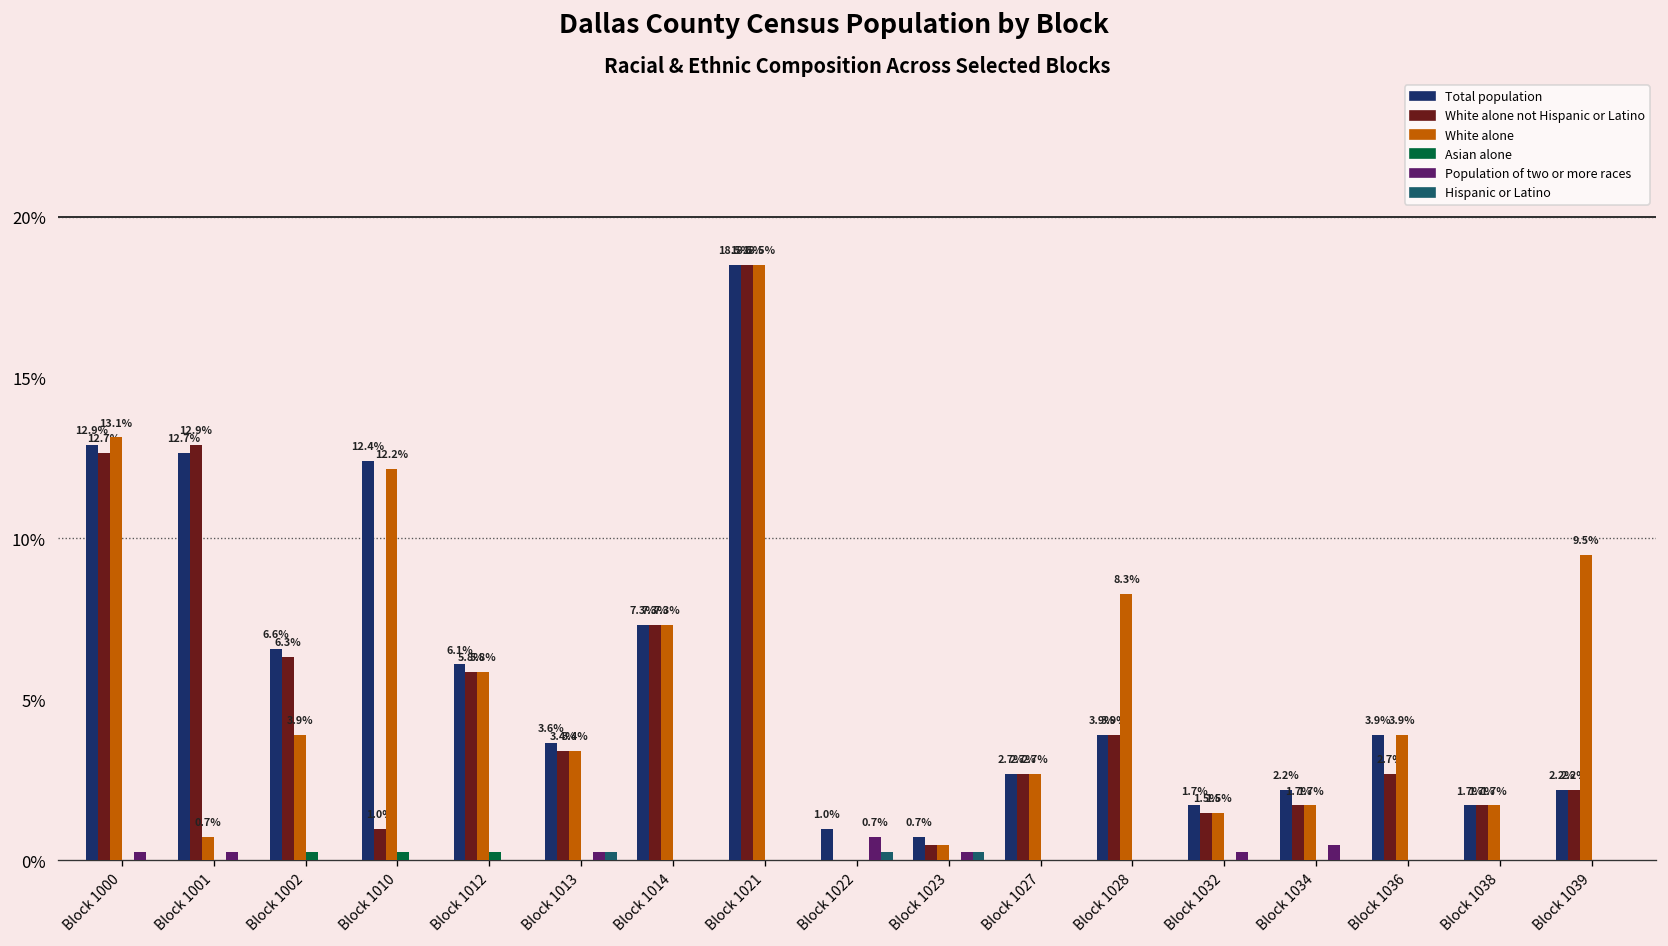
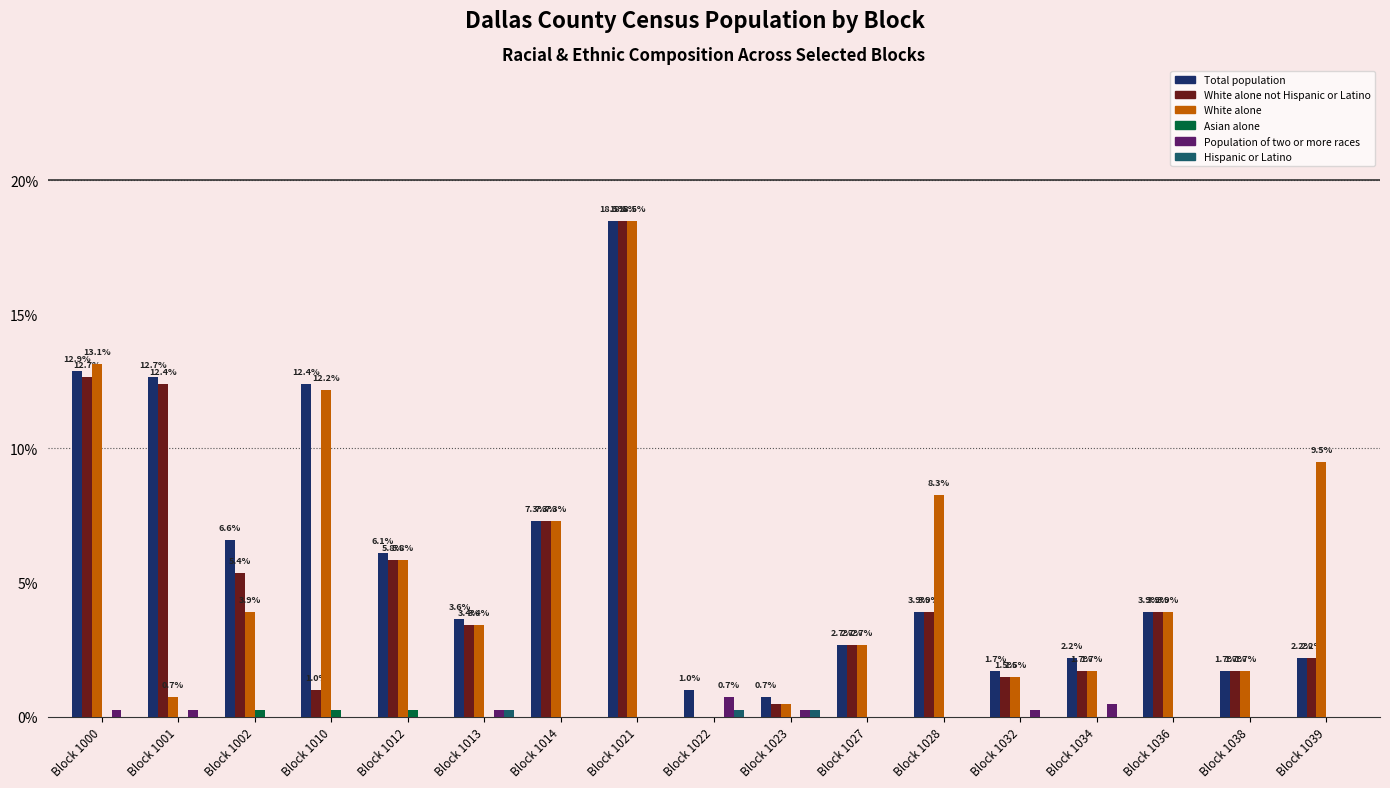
  {
    "White alone not Hispanic or Latino": {
-     "Block 1001": "12.9%",
-     "Block 1002": "6.3%",
+     "Block 1001": "12.4%",
+     "Block 1002": "5.4%",
      "Block 1010": "1.0%",
-     "Block 1036": "2.7%"
+     "Block 1036": "3.9%"
    },
    "White alone": {
      "Block 1000": "13.1%",
      "Block 1001": "0.7%",
      "Block 1002": "3.9%",
      "Block 1010": "12.2%",
      "Block 1028": "8.3%",
      "Block 1039": "9.5%"
    },
    "Population of two or more races": {
      "Block 1022": "0.7%"
    }
  }
